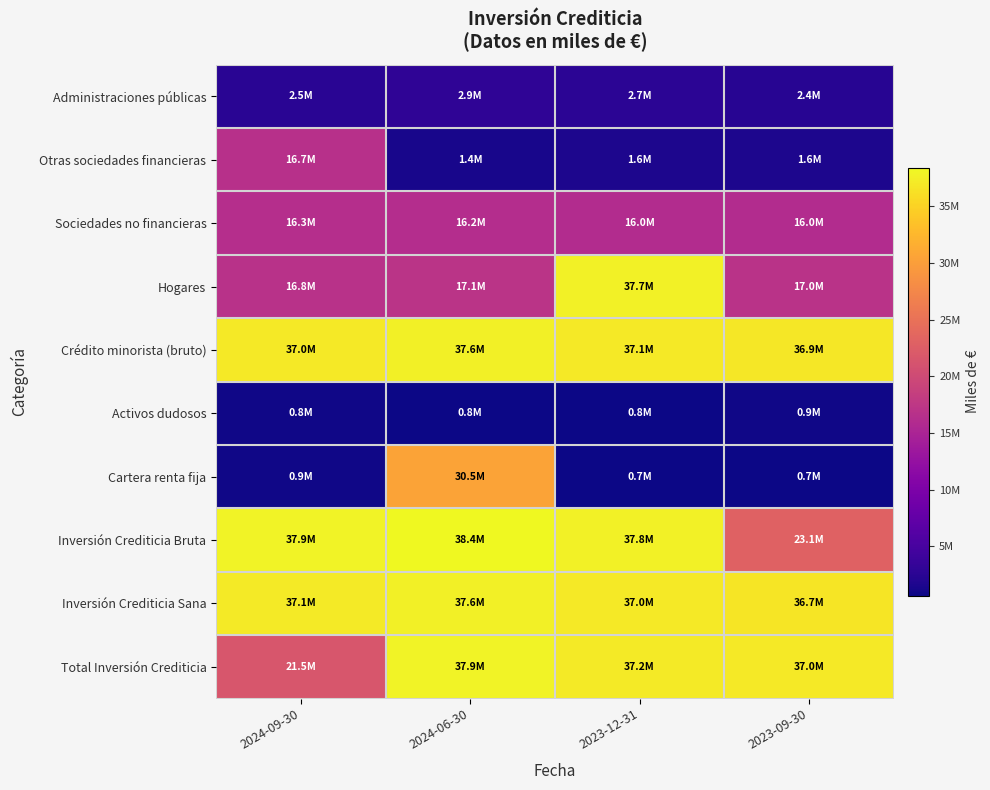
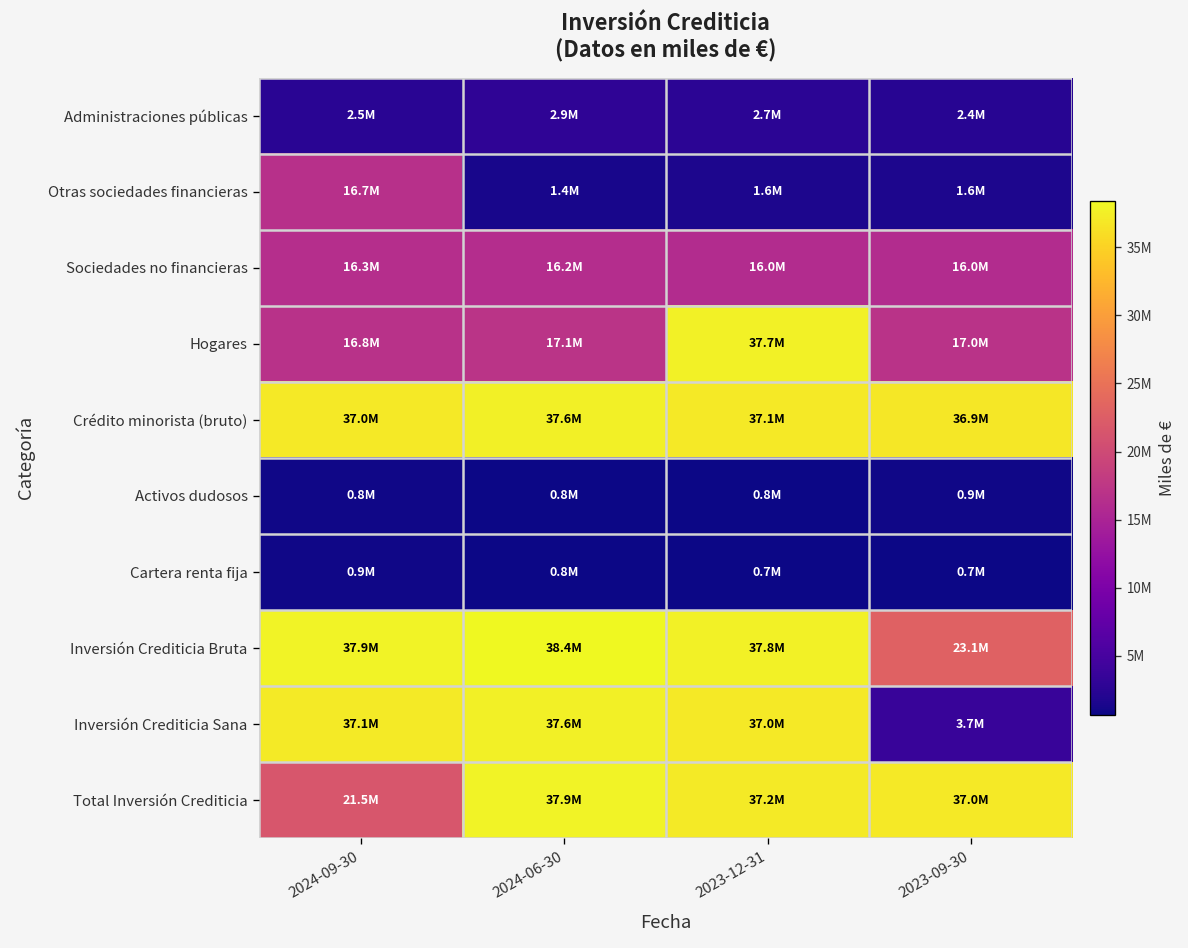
  {
    "Administraciones públicas": {
      "2024-09-30": "2.5M",
      "2024-06-30": "2.9M",
      "2023-12-31": "2.7M",
      "2023-09-30": "2.4M"
    },
    "Otras sociedades financieras": {
      "2024-09-30": "16.7M",
      "2024-06-30": "1.4M",
      "2023-12-31": "1.6M",
      "2023-09-30": "1.6M"
    },
    "Sociedades no financieras": {
      "2024-09-30": "16.3M",
      "2024-06-30": "16.2M",
      "2023-12-31": "16.0M",
      "2023-09-30": "16.0M"
    },
    "Hogares": {
      "2024-09-30": "16.8M",
      "2024-06-30": "17.1M",
      "2023-12-31": "37.7M",
      "2023-09-30": "17.0M"
    },
    "Crédito minorista (bruto)": {
      "2024-09-30": "37.0M",
      "2024-06-30": "37.6M",
      "2023-12-31": "37.1M",
      "2023-09-30": "36.9M"
    },
    "Activos dudosos": {
      "2024-09-30": "0.8M",
      "2024-06-30": "0.8M",
      "2023-12-31": "0.8M",
      "2023-09-30": "0.9M"
    },
    "Cartera renta fija": {
      "2024-09-30": "0.9M",
-     "2024-06-30": "30.5M",
+     "2024-06-30": "0.8M",
      "2023-12-31": "0.7M",
      "2023-09-30": "0.7M"
    },
    "Inversión Crediticia Bruta": {
      "2024-09-30": "37.9M",
      "2024-06-30": "38.4M",
      "2023-12-31": "37.8M",
      "2023-09-30": "23.1M"
    },
    "Inversión Crediticia Sana": {
      "2024-09-30": "37.1M",
      "2024-06-30": "37.6M",
      "2023-12-31": "37.0M",
-     "2023-09-30": "36.7M"
+     "2023-09-30": "3.7M"
    },
    "Total Inversión Crediticia": {
      "2024-09-30": "21.5M",
      "2024-06-30": "37.9M",
      "2023-12-31": "37.2M",
      "2023-09-30": "37.0M"
    }
  }
